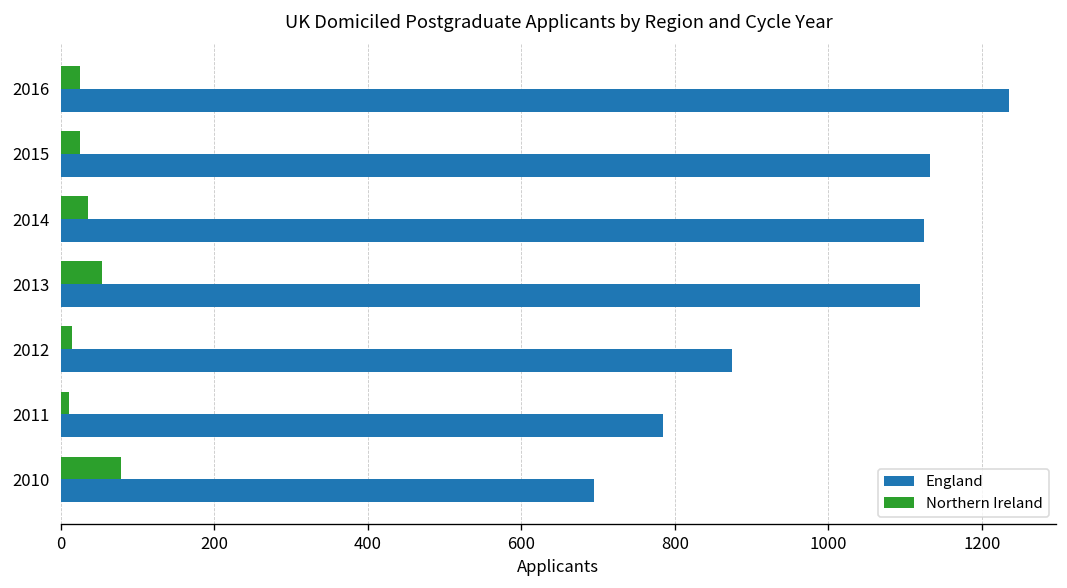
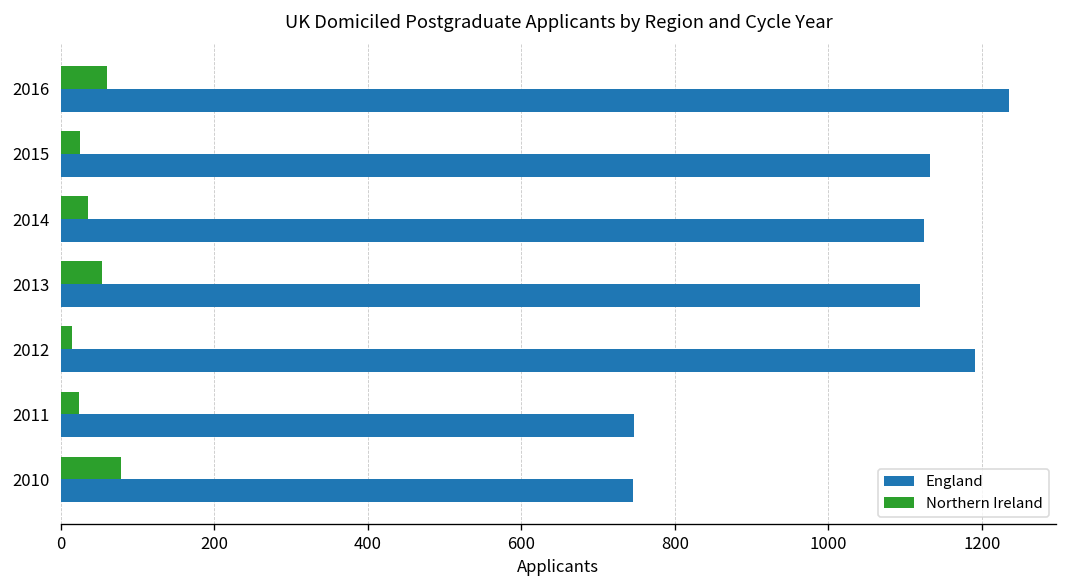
  {
    "England": {
      "2016": 1240,
      "2015": 1130,
      "2014": 1130,
      "2013": 1120,
-     "2012": 880,
-     "2011": 790,
-     "2010": 700
+     "2012": 1190,
+     "2011": 750,
+     "2010": 750
    },
    "Northern Ireland": {
-     "2016": 30,
+     "2016": 60,
      "2015": 30,
      "2014": 40,
      "2013": 50,
      "2012": 20,
-     "2011": 10,
+     "2011": 20,
      "2010": 80
    }
  }
